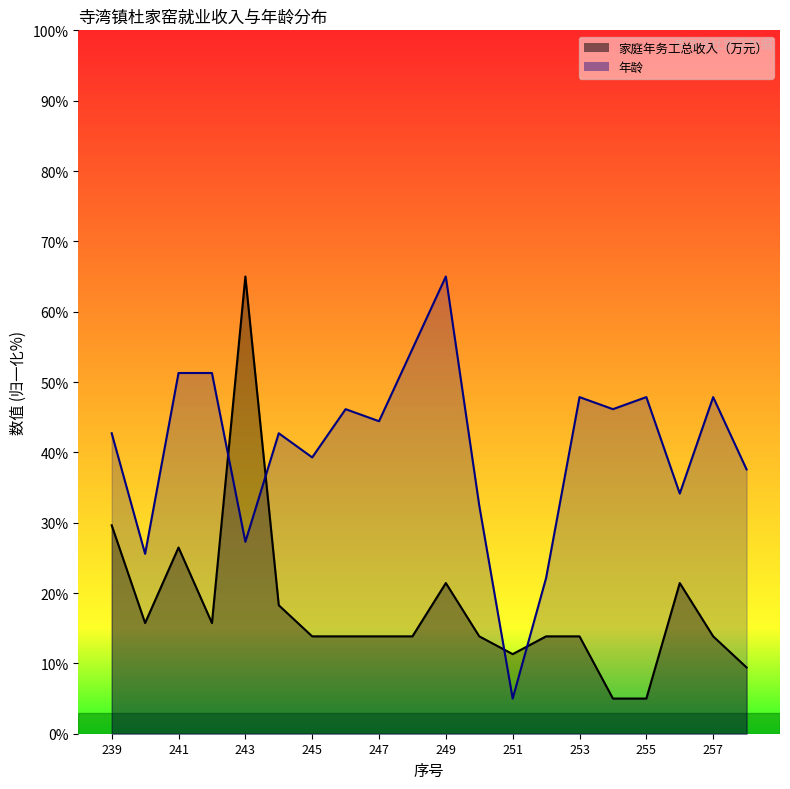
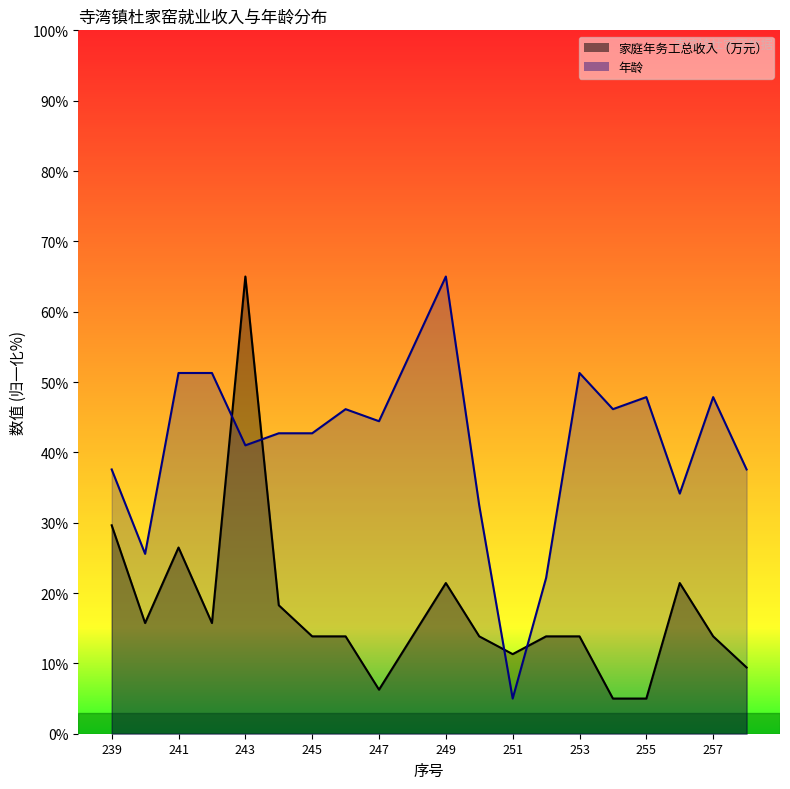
  {
    "家庭年务工总收入（万元）": {
      "239": "30%",
      "241": "26%",
      "243": "65%",
      "245": "14%",
-     "247": "14%",
+     "247": "6%",
      "249": "21%",
      "251": "11%",
      "253": "14%",
      "255": "5%",
      "257": "14%"
    },
    "年龄": {
-     "239": "43%",
+     "239": "38%",
      "241": "51%",
-     "243": "27%",
-     "245": "39%",
+     "243": "41%",
+     "245": "43%",
      "247": "44%",
      "249": "65%",
      "251": "5%",
-     "253": "48%",
+     "253": "51%",
      "255": "48%",
      "257": "48%"
    }
  }
